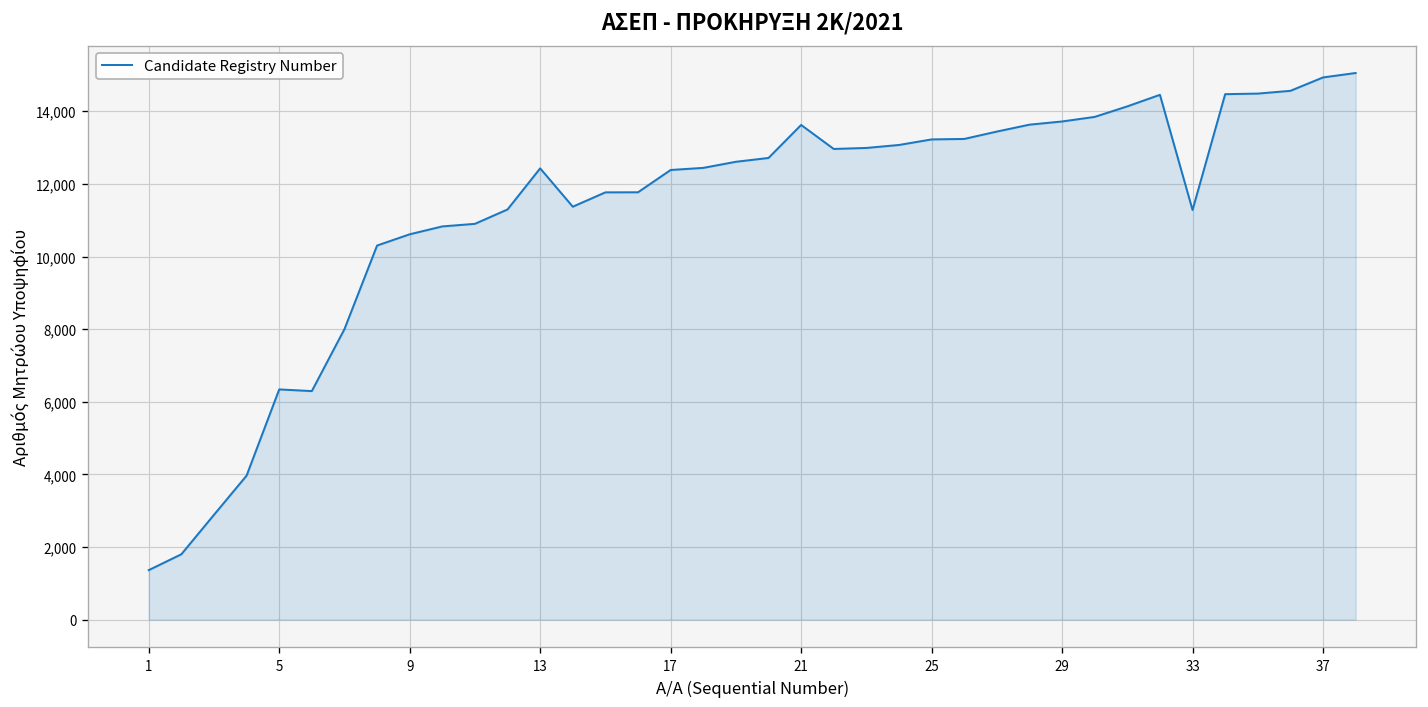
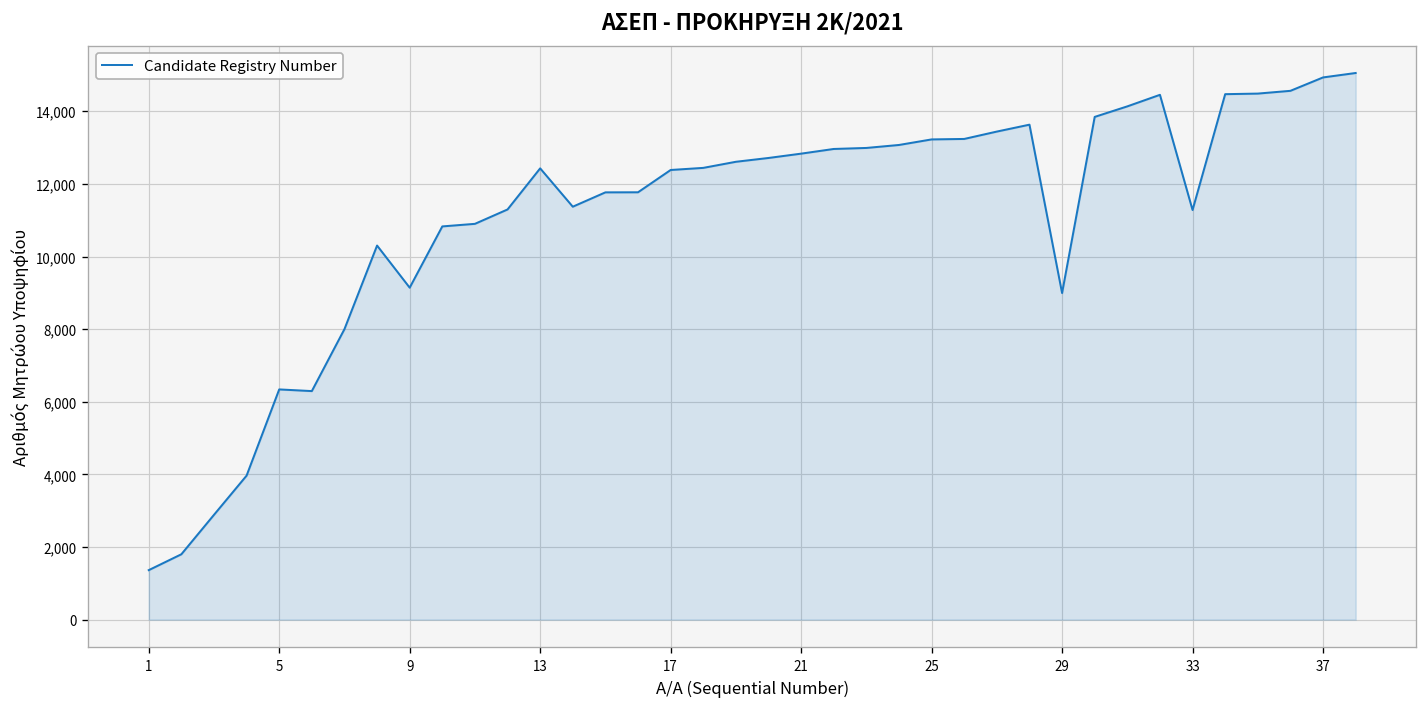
  {
    "1": "1,400",
    "5": "6,300",
-   "9": "10,600",
+   "9": "9,100",
    "13": "12,400",
    "17": "12,400",
-   "21": "13,600",
+   "21": "12,800",
    "25": "13,200",
-   "29": "13,700",
+   "29": "9,000",
    "33": "11,300",
    "37": "14,900"
  }
